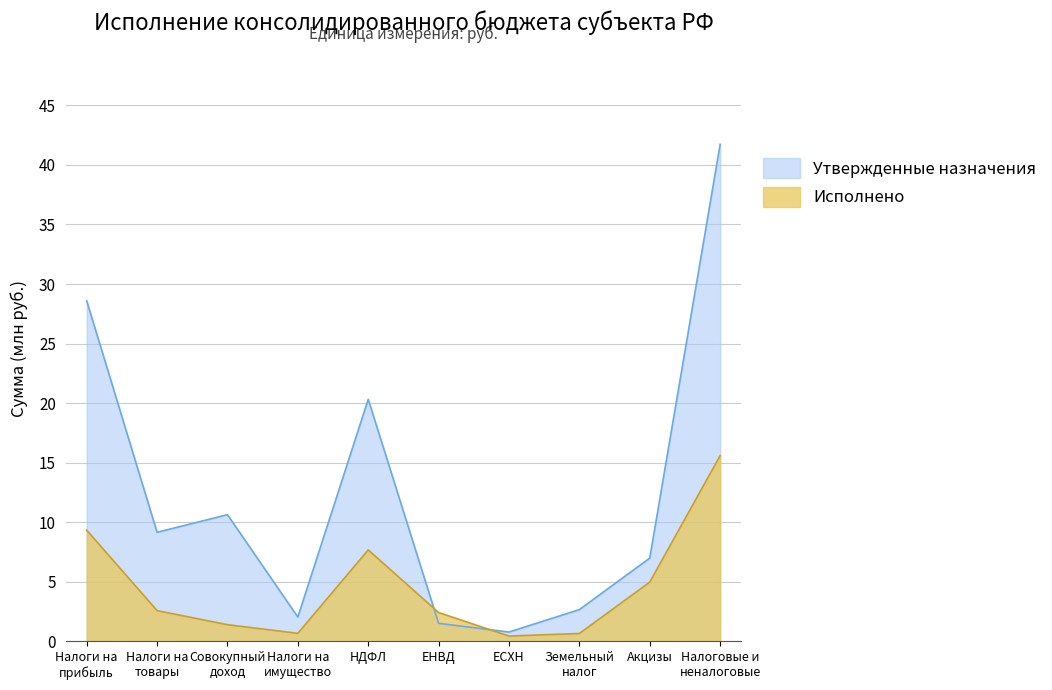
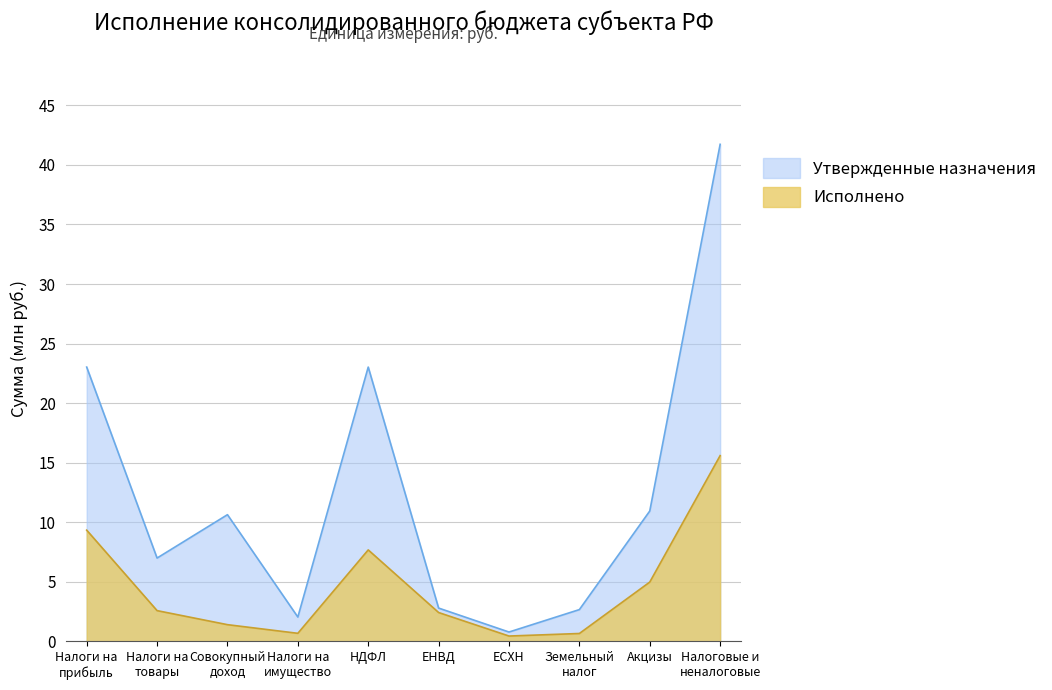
  {
    "Утвержденные назначения": {
-     "Налоги на прибыль": 28.6,
-     "Налоги на товары": 9.2,
+     "Налоги на прибыль": 23.0,
+     "Налоги на товары": 7.0,
      "Совокупный доход": 10.6,
      "Налоги на имущество": 2.0,
-     "НДФЛ": 20.3,
-     "ЕНВД": 1.5,
+     "НДФЛ": 23.0,
+     "ЕНВД": 2.8,
      "ЕСХН": 0.8,
      "Земельный налог": 2.7,
-     "Акцизы": 7.0,
+     "Акцизы": 10.9,
      "Налоговые и неналоговые": 41.7
    },
    "Исполнено": {
      "Налоги на прибыль": 9.3,
      "Налоги на товары": 2.6,
      "Совокупный доход": 1.4,
      "Налоги на имущество": 0.7,
      "НДФЛ": 7.7,
      "ЕНВД": 2.4,
      "ЕСХН": 0.5,
      "Земельный налог": 0.7,
      "Акцизы": 5.0,
      "Налоговые и неналоговые": 15.6
    }
  }
